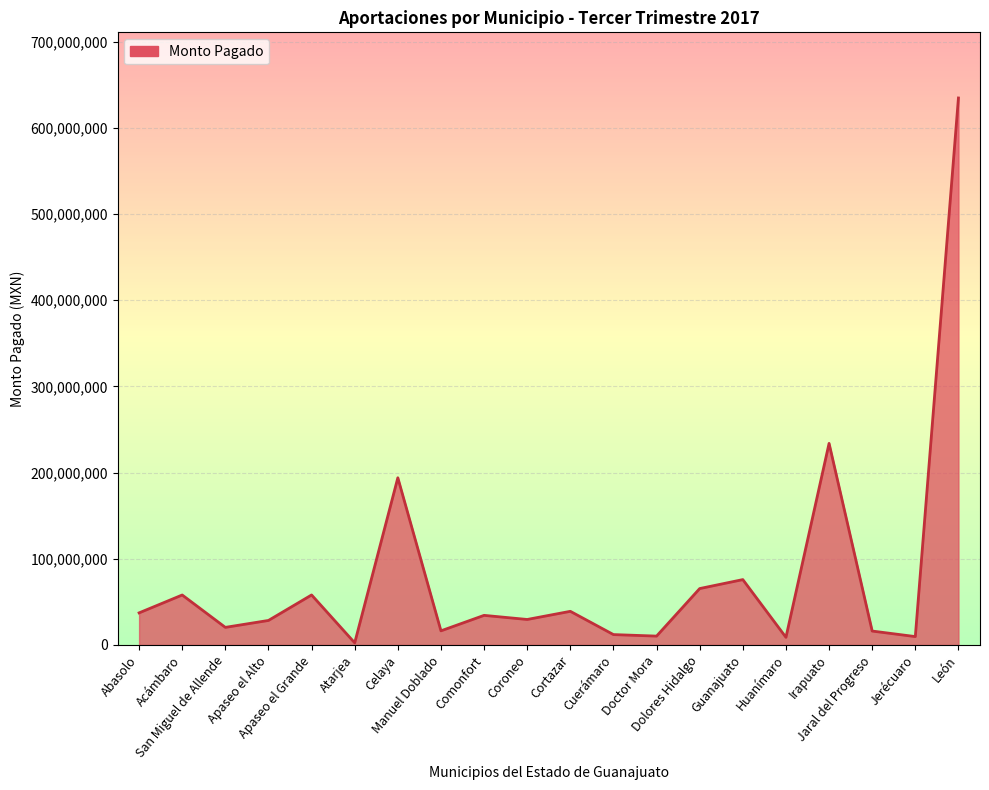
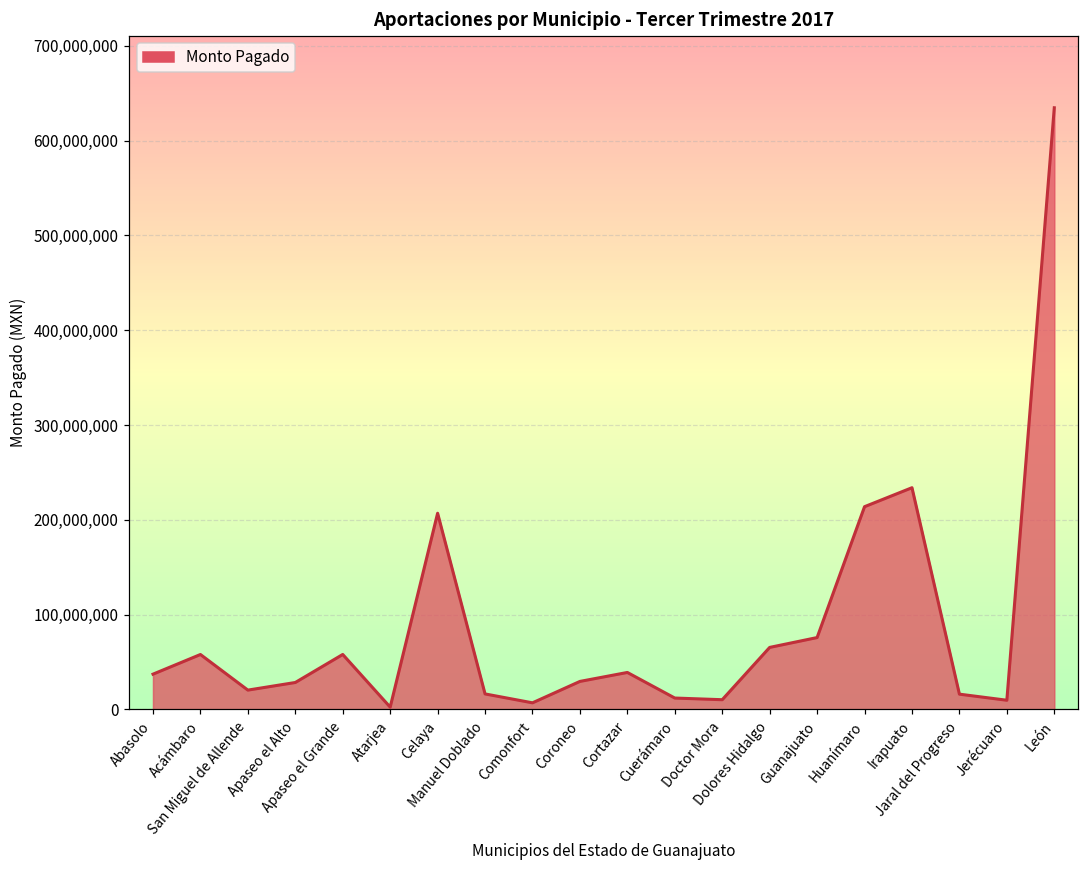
  {
    "Abasolo": "40,000,000",
    "Acámbaro": "60,000,000",
    "San Miguel de Allende": "20,000,000",
    "Apaseo el Alto": "30,000,000",
    "Apaseo el Grande": "60,000,000",
    "Atarjea": "0",
-   "Celaya": "190,000,000",
+   "Celaya": "210,000,000",
    "Manuel Doblado": "20,000,000",
-   "Comonfort": "30,000,000",
+   "Comonfort": "10,000,000",
    "Coroneo": "30,000,000",
    "Cortazar": "40,000,000",
    "Cuerámaro": "10,000,000",
    "Doctor Mora": "10,000,000",
    "Dolores Hidalgo": "70,000,000",
    "Guanajuato": "80,000,000",
-   "Huanímaro": "10,000,000",
+   "Huanímaro": "210,000,000",
    "Irapuato": "230,000,000",
    "Jaral del Progreso": "20,000,000",
    "Jerécuaro": "10,000,000",
    "León": "630,000,000"
  }
